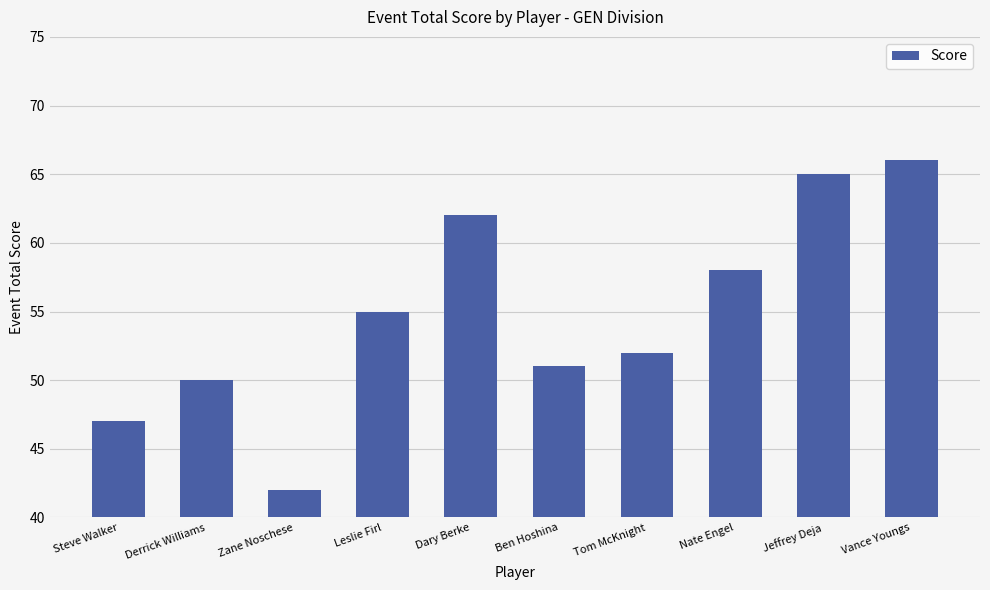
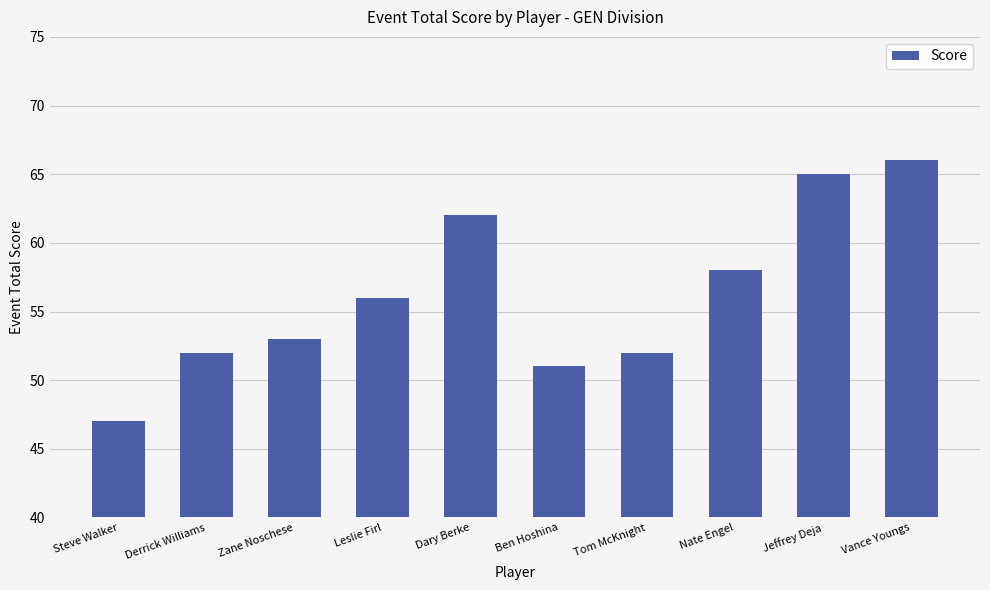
  {
    "Steve Walker": 47,
-   "Derrick Williams": 50,
-   "Zane Noschese": 42,
-   "Leslie Firl": 55,
+   "Derrick Williams": 52,
+   "Zane Noschese": 53,
+   "Leslie Firl": 56,
    "Dary Berke": 62,
    "Ben Hoshina": 51,
    "Tom McKnight": 52,
    "Nate Engel": 58,
    "Jeffrey Deja": 65,
    "Vance Youngs": 66
  }
